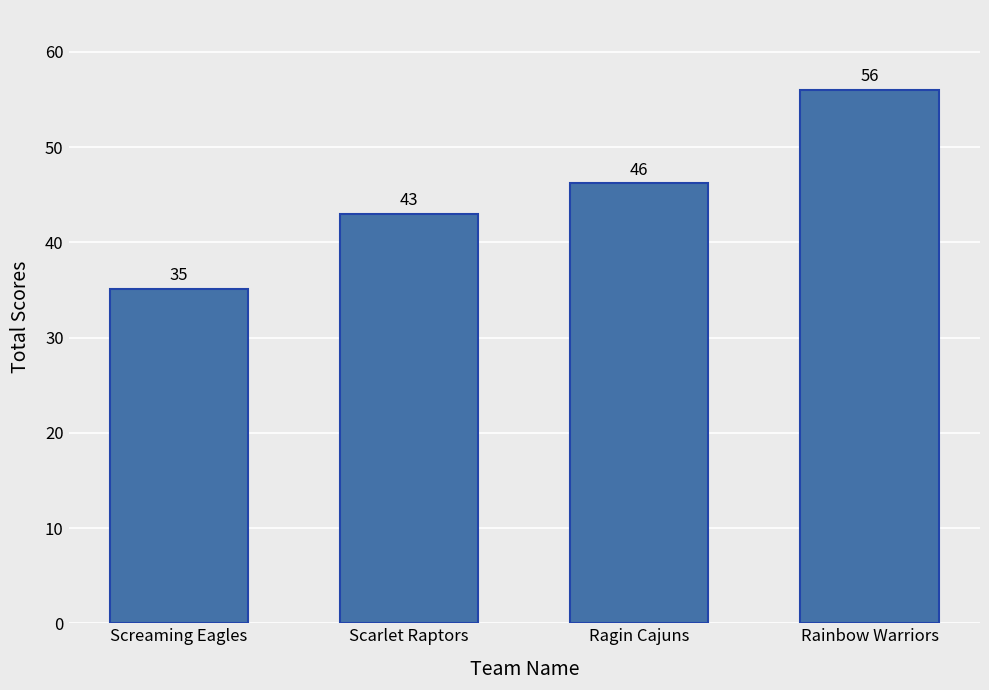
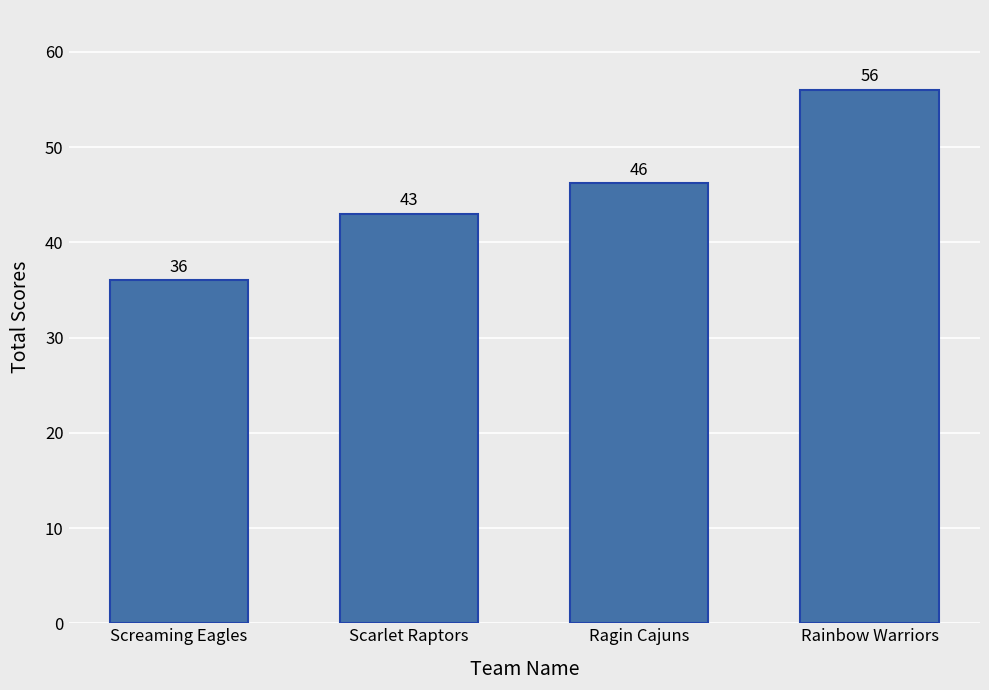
  {
-   "Screaming Eagles": 35,
+   "Screaming Eagles": 36,
    "Scarlet Raptors": 43,
    "Ragin Cajuns": 46,
    "Rainbow Warriors": 56
  }
